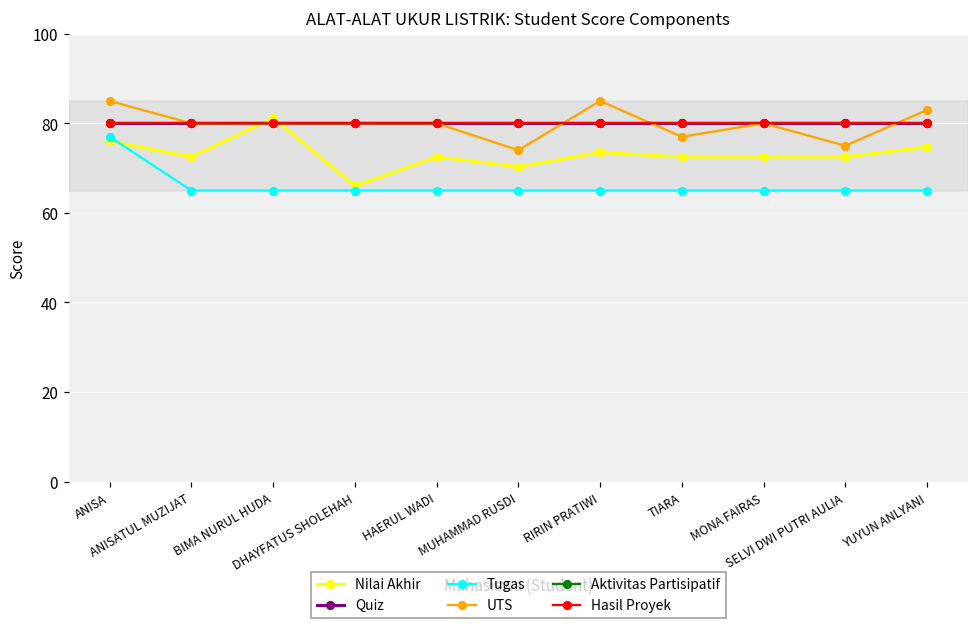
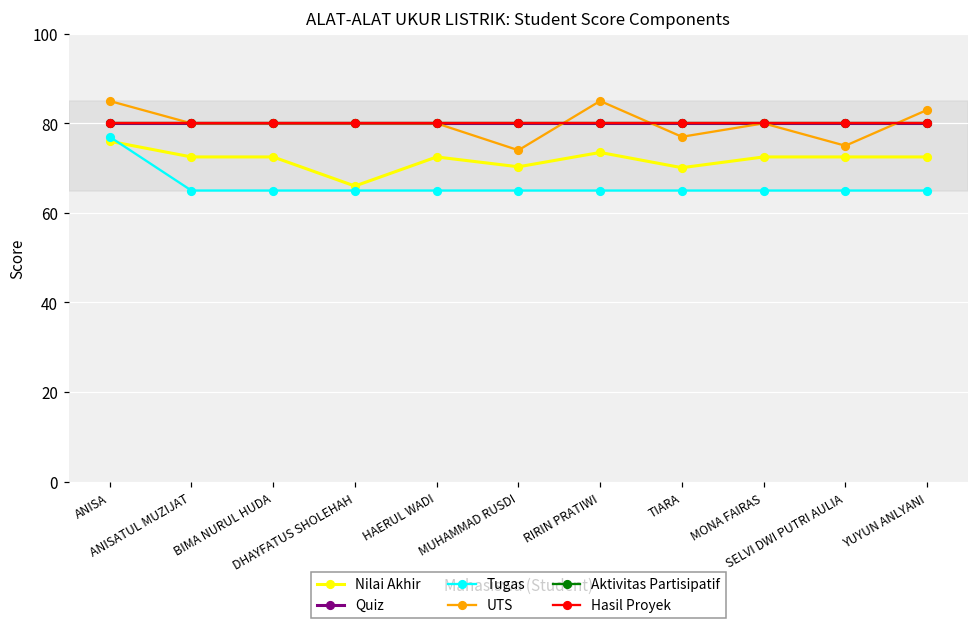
  {
    "Nilai Akhir": {
      "ANISA": 76,
      "ANISATUL MUZIJAT": 73,
-     "BIMA NURUL HUDA": 81,
+     "BIMA NURUL HUDA": 73,
      "DHAYFATUS SHOLEHAH": 66,
      "HAERUL WADI": 73,
      "MUHAMMAD RUSDI": 70,
      "RIRIN PRATIWI": 74,
-     "TIARA": 73,
+     "TIARA": 70,
      "MONA FAIRAS": 73,
      "SELVI DWI PUTRI AULIA": 73,
-     "YUYUN ANLYANI": 75
+     "YUYUN ANLYANI": 73
    },
    "Hasil Proyek": {
      "ANISA": 80,
      "MUHAMMAD RUSDI": 80,
      "RIRIN PRATIWI": 80,
      "TIARA": 80,
      "SELVI DWI PUTRI AULIA": 80,
      "YUYUN ANLYANI": 80
    },
    "Tugas": {
      "ANISA": 77,
      "ANISATUL MUZIJAT": 65,
      "BIMA NURUL HUDA": 65,
      "DHAYFATUS SHOLEHAH": 65,
      "HAERUL WADI": 65,
      "MUHAMMAD RUSDI": 65,
      "RIRIN PRATIWI": 65,
      "TIARA": 65,
      "MONA FAIRAS": 65,
      "SELVI DWI PUTRI AULIA": 65,
      "YUYUN ANLYANI": 65
    },
    "UTS": {
      "ANISA": 85,
      "MUHAMMAD RUSDI": 74,
      "RIRIN PRATIWI": 85,
      "TIARA": 77,
      "SELVI DWI PUTRI AULIA": 75,
      "YUYUN ANLYANI": 83
    }
  }
